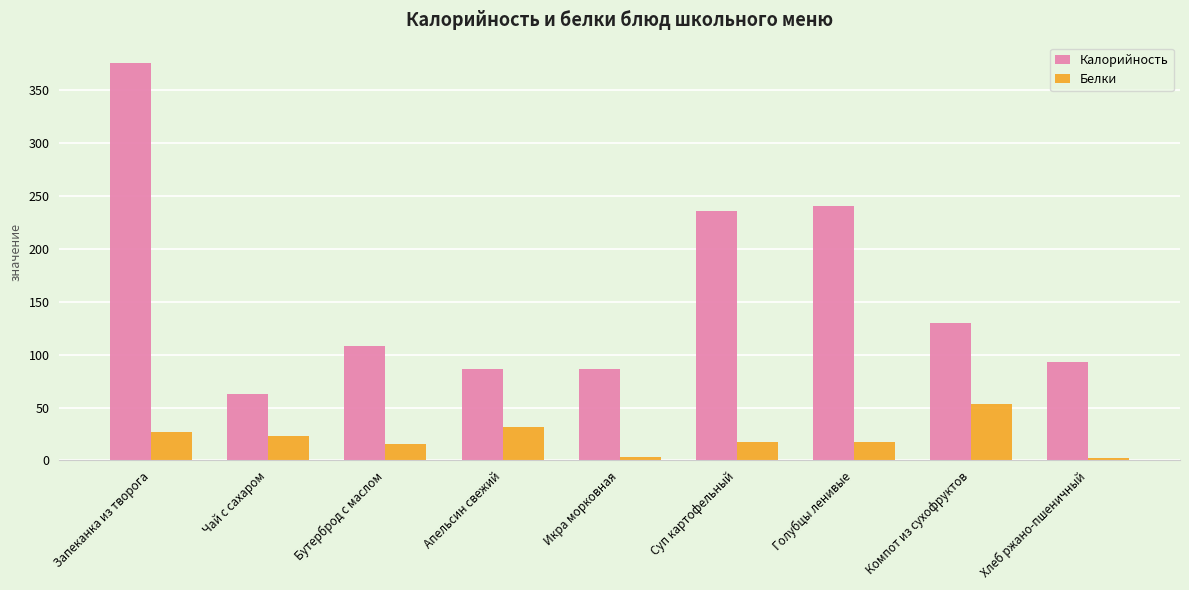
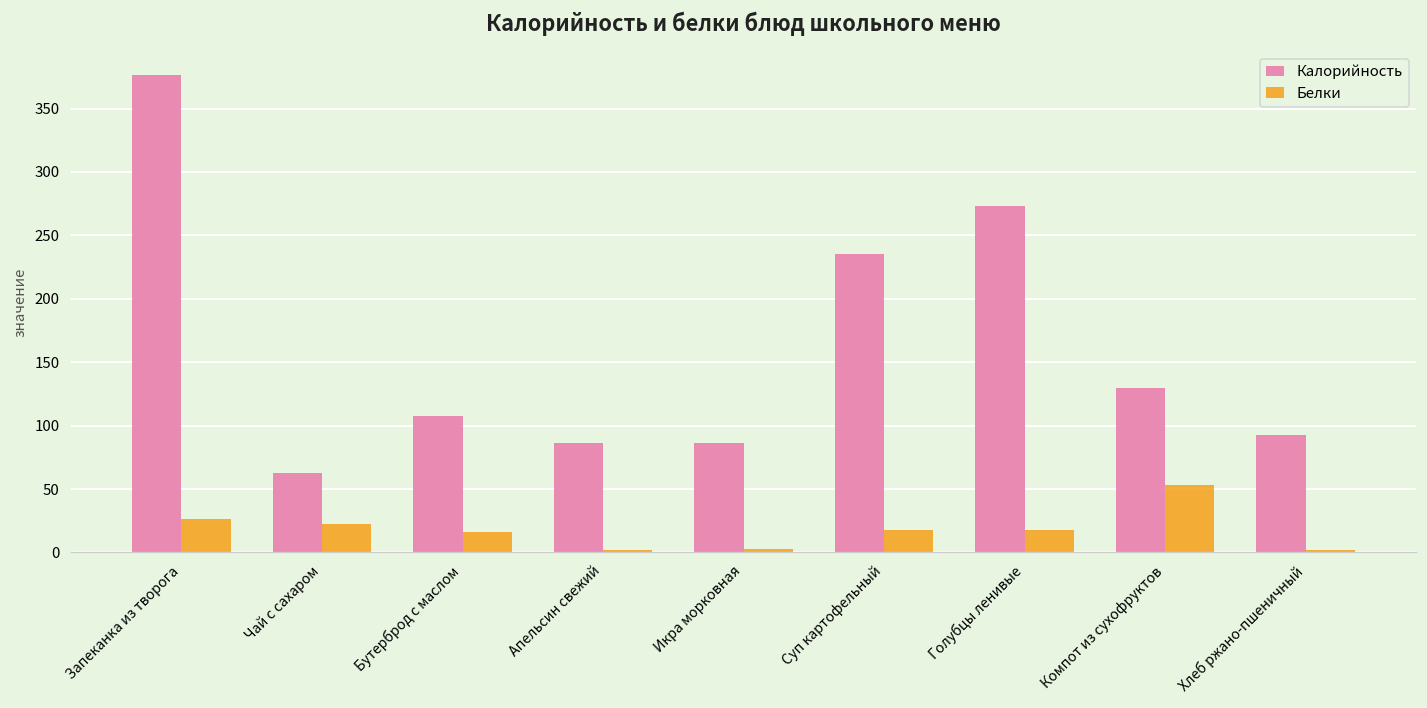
  {
    "Калорийность": {
      "Запеканка из творога": 376,
      "Чай с сахаром": 63,
      "Бутерброд с маслом": 108,
      "Апельсин свежий": 86,
      "Икра морковная": 87,
      "Суп картофельный": 236,
-     "Голубцы ленивые": 240,
+     "Голубцы ленивые": 273,
      "Компот из сухофруктов": 130,
      "Хлеб ржано-пшеничный": 93
    },
    "Белки": {
      "Запеканка из творога": 27,
      "Чай с сахаром": 23,
      "Бутерброд с маслом": 16,
-     "Апельсин свежий": 31,
+     "Апельсин свежий": 2,
      "Икра морковная": 3,
      "Суп картофельный": 18,
      "Голубцы ленивые": 18,
      "Компот из сухофруктов": 53
    }
  }
